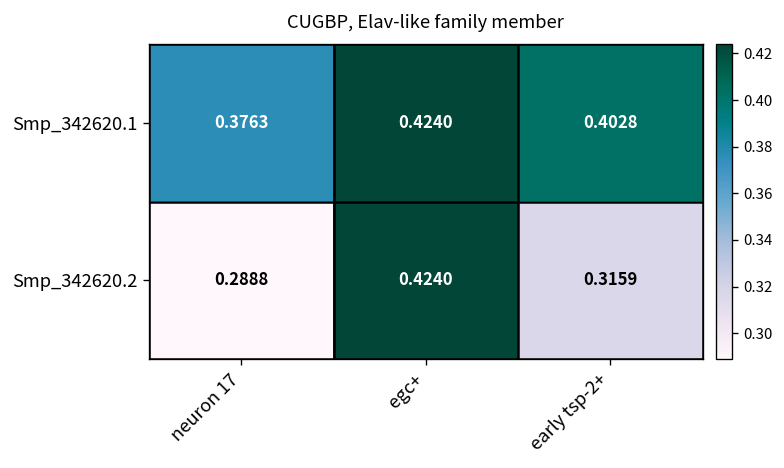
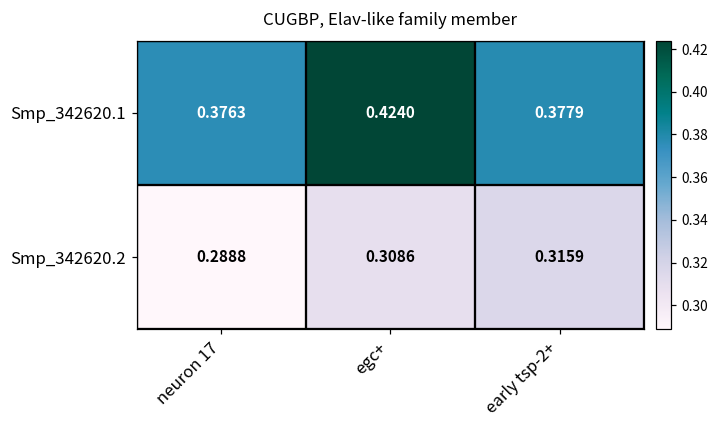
  {
    "Smp_342620.1": {
      "neuron 17": 0.3763,
      "egc+": 0.4240,
-     "early tsp-2+": 0.4028
+     "early tsp-2+": 0.3779
    },
    "Smp_342620.2": {
      "neuron 17": 0.2888,
-     "egc+": 0.4240,
+     "egc+": 0.3086,
      "early tsp-2+": 0.3159
    }
  }
